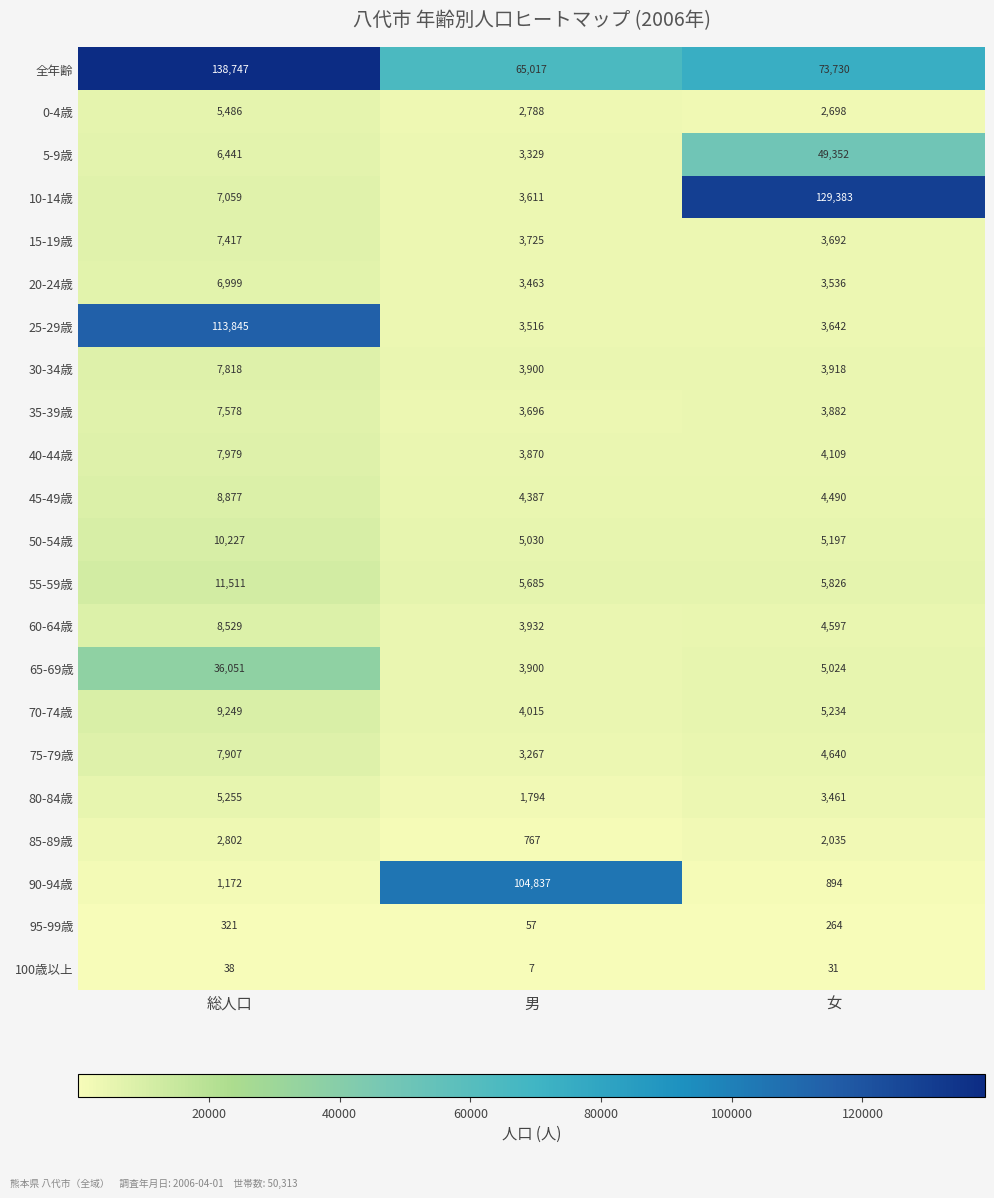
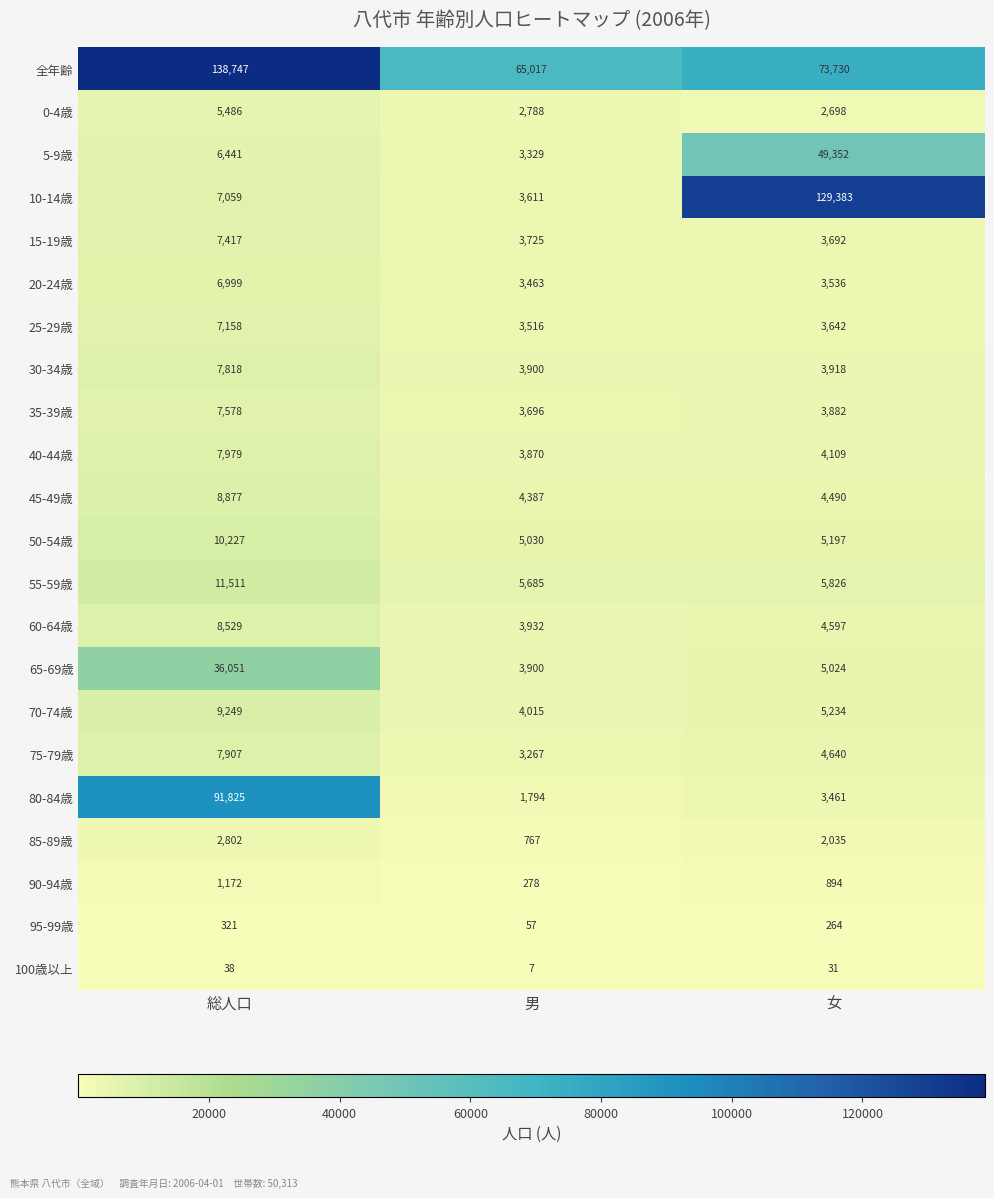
  {
    "全年齢": {
      "総人口": "138,747",
      "男": "65,017",
      "女": "73,730"
    },
    "0-4歳": {
      "総人口": "5,486",
      "男": "2,788",
      "女": "2,698"
    },
    "5-9歳": {
      "総人口": "6,441",
      "男": "3,329",
      "女": "49,352"
    },
    "10-14歳": {
      "総人口": "7,059",
      "男": "3,611",
      "女": "129,383"
    },
    "15-19歳": {
      "総人口": "7,417",
      "男": "3,725",
      "女": "3,692"
    },
    "20-24歳": {
      "総人口": "6,999",
      "男": "3,463",
      "女": "3,536"
    },
    "25-29歳": {
-     "総人口": "113,845",
+     "総人口": "7,158",
      "男": "3,516",
      "女": "3,642"
    },
    "30-34歳": {
      "総人口": "7,818",
      "男": "3,900",
      "女": "3,918"
    },
    "35-39歳": {
      "総人口": "7,578",
      "男": "3,696",
      "女": "3,882"
    },
    "40-44歳": {
      "総人口": "7,979",
      "男": "3,870",
      "女": "4,109"
    },
    "45-49歳": {
      "総人口": "8,877",
      "男": "4,387",
      "女": "4,490"
    },
    "50-54歳": {
      "総人口": "10,227",
      "男": "5,030",
      "女": "5,197"
    },
    "55-59歳": {
      "総人口": "11,511",
      "男": "5,685",
      "女": "5,826"
    },
    "60-64歳": {
      "総人口": "8,529",
      "男": "3,932",
      "女": "4,597"
    },
    "65-69歳": {
      "総人口": "36,051",
      "男": "3,900",
      "女": "5,024"
    },
    "70-74歳": {
      "総人口": "9,249",
      "男": "4,015",
      "女": "5,234"
    },
    "75-79歳": {
      "総人口": "7,907",
      "男": "3,267",
      "女": "4,640"
    },
    "80-84歳": {
-     "総人口": "5,255",
+     "総人口": "91,825",
      "男": "1,794",
      "女": "3,461"
    },
    "85-89歳": {
      "総人口": "2,802",
      "男": "767",
      "女": "2,035"
    },
    "90-94歳": {
      "総人口": "1,172",
-     "男": "104,837",
+     "男": "278",
      "女": "894"
    },
    "95-99歳": {
      "総人口": "321",
      "男": "57",
      "女": "264"
    },
    "100歳以上": {
      "総人口": "38",
      "男": "7",
      "女": "31"
    }
  }
